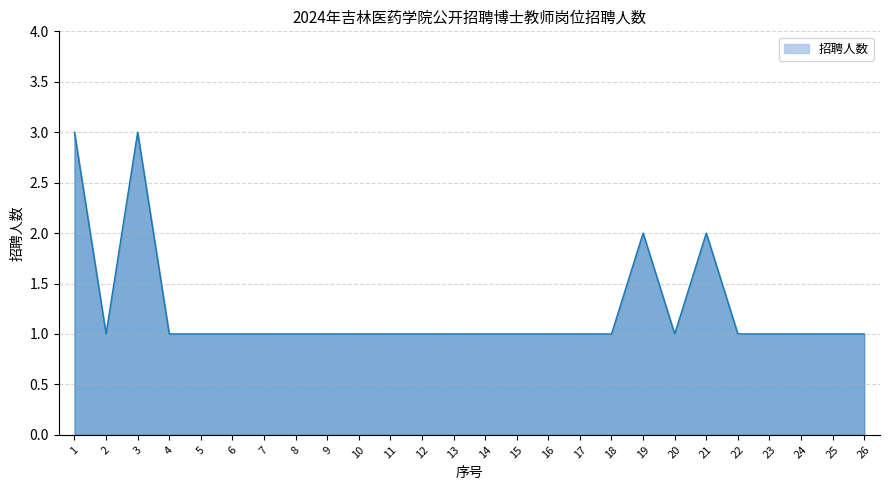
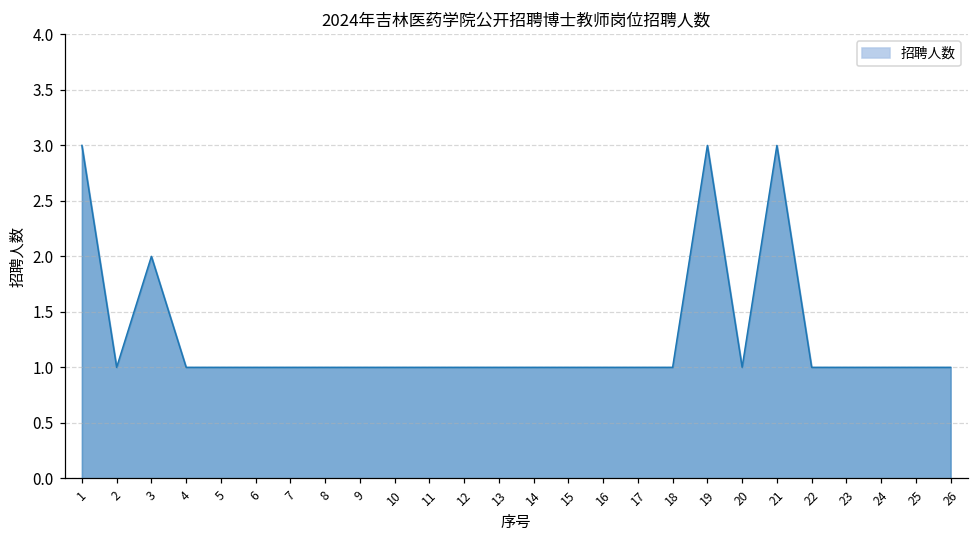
  {
    "1": 3,
    "2": 1,
-   "3": 3,
+   "3": 2,
    "4": 1,
    "5": 1,
    "6": 1,
    "7": 1,
    "8": 1,
    "9": 1,
    "10": 1,
    "11": 1,
    "12": 1,
    "13": 1,
    "14": 1,
    "15": 1,
    "16": 1,
    "17": 1,
    "18": 1,
-   "19": 2,
+   "19": 3,
    "20": 1,
-   "21": 2,
+   "21": 3,
    "22": 1,
    "23": 1,
    "24": 1,
    "25": 1,
    "26": 1
  }
